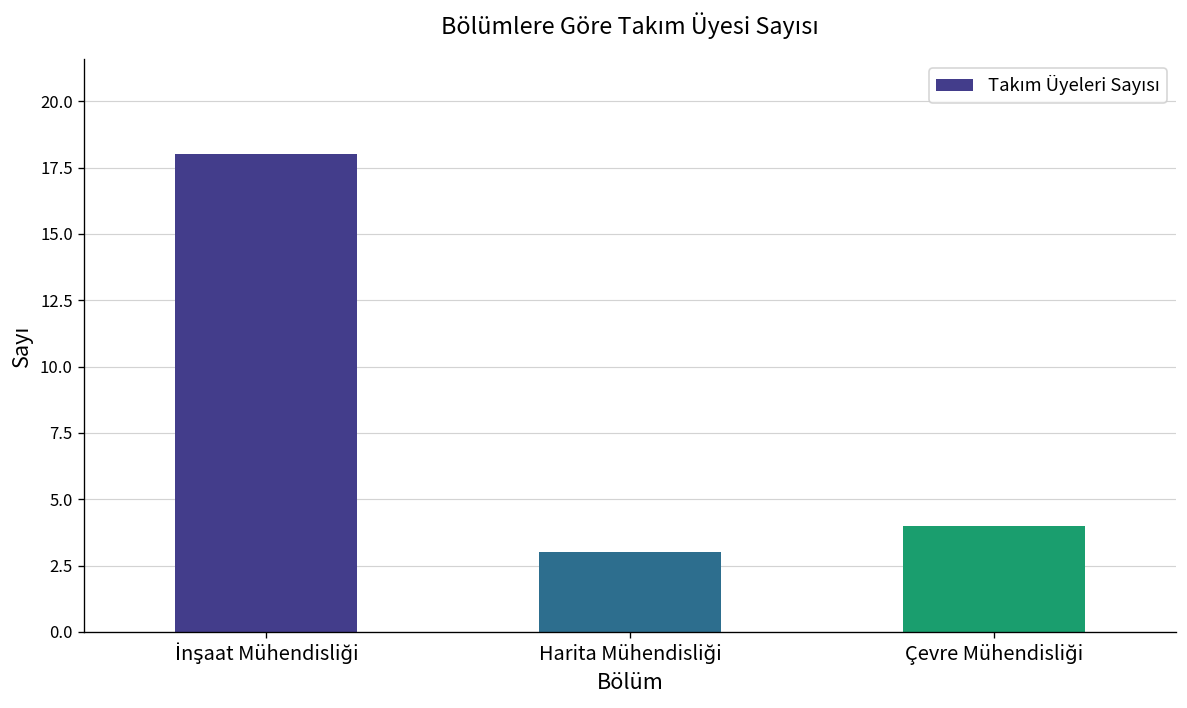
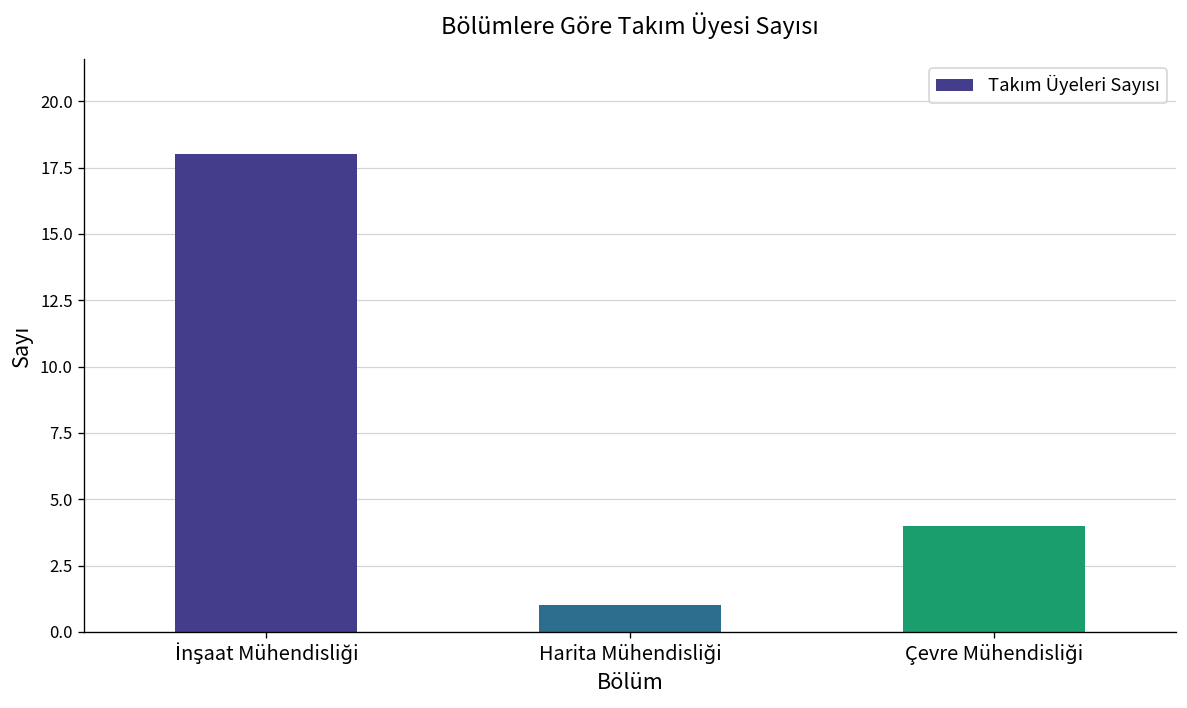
  {
    "İnşaat Mühendisliği": 18,
-   "Harita Mühendisliği": 3,
+   "Harita Mühendisliği": 1,
    "Çevre Mühendisliği": 4
  }
